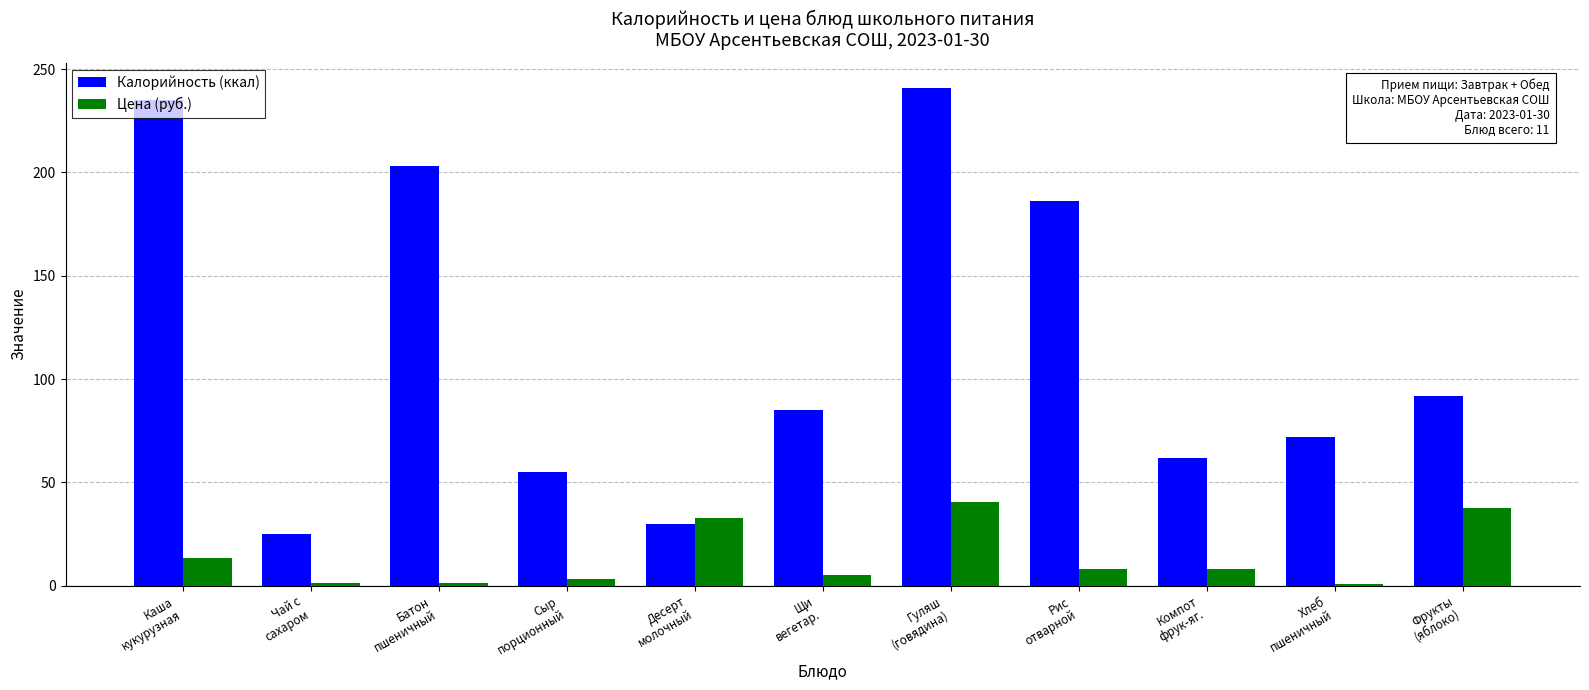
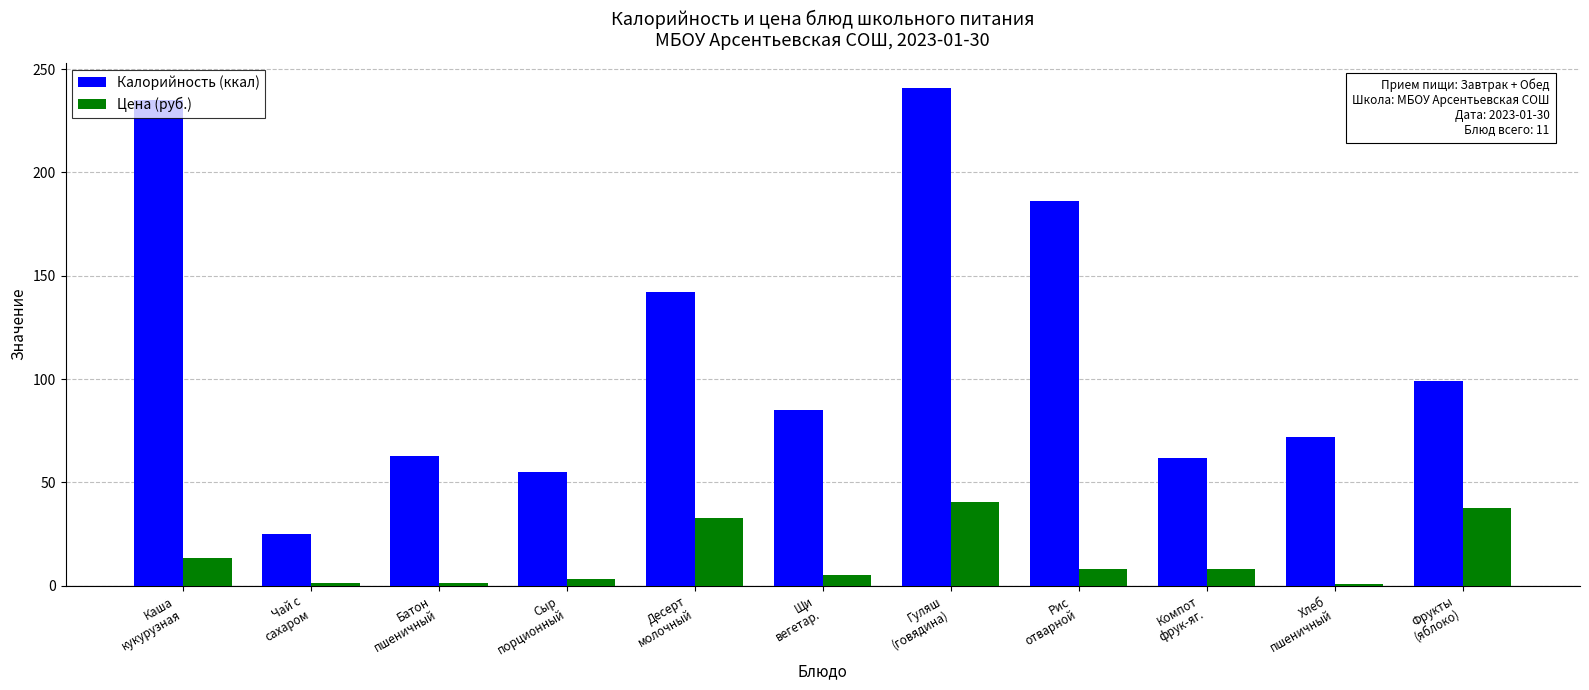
  {
    "Калорийность (ккал)": {
      "Чай с сахаром": 25,
-     "Батон пшеничный": 203,
+     "Батон пшеничный": 63,
      "Сыр порционный": 55,
-     "Десерт молочный": 30,
+     "Десерт молочный": 142,
      "Щи вегетар.": 85,
      "Гуляш (говядина)": 241,
      "Рис отварной": 186,
      "Компот фрук-яг.": 62,
      "Хлеб пшеничный": 72,
-     "Фрукты (яблоко)": 92
+     "Фрукты (яблоко)": 99
    },
    "Цена (руб.)": {
      "Каша кукурузная": 13,
      "Сыр порционный": 3,
      "Десерт молочный": 33,
      "Щи вегетар.": 5,
      "Гуляш (говядина)": 41,
      "Рис отварной": 8,
      "Компот фрук-яг.": 8,
      "Фрукты (яблоко)": 38
    }
  }
